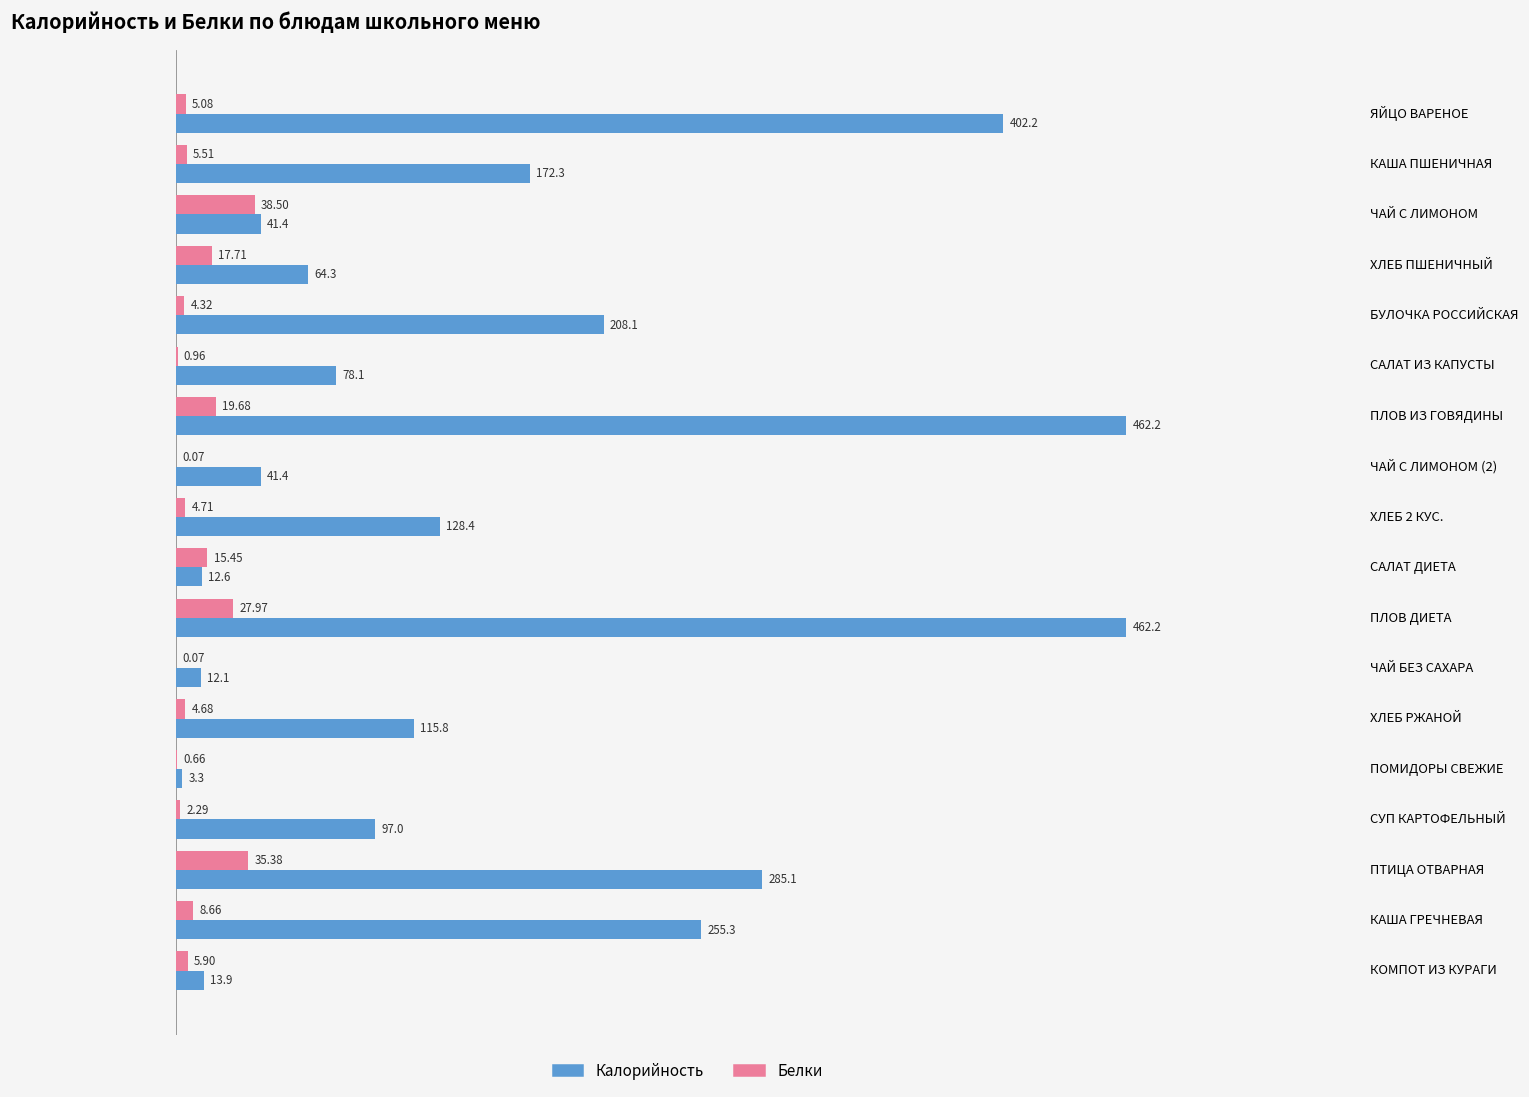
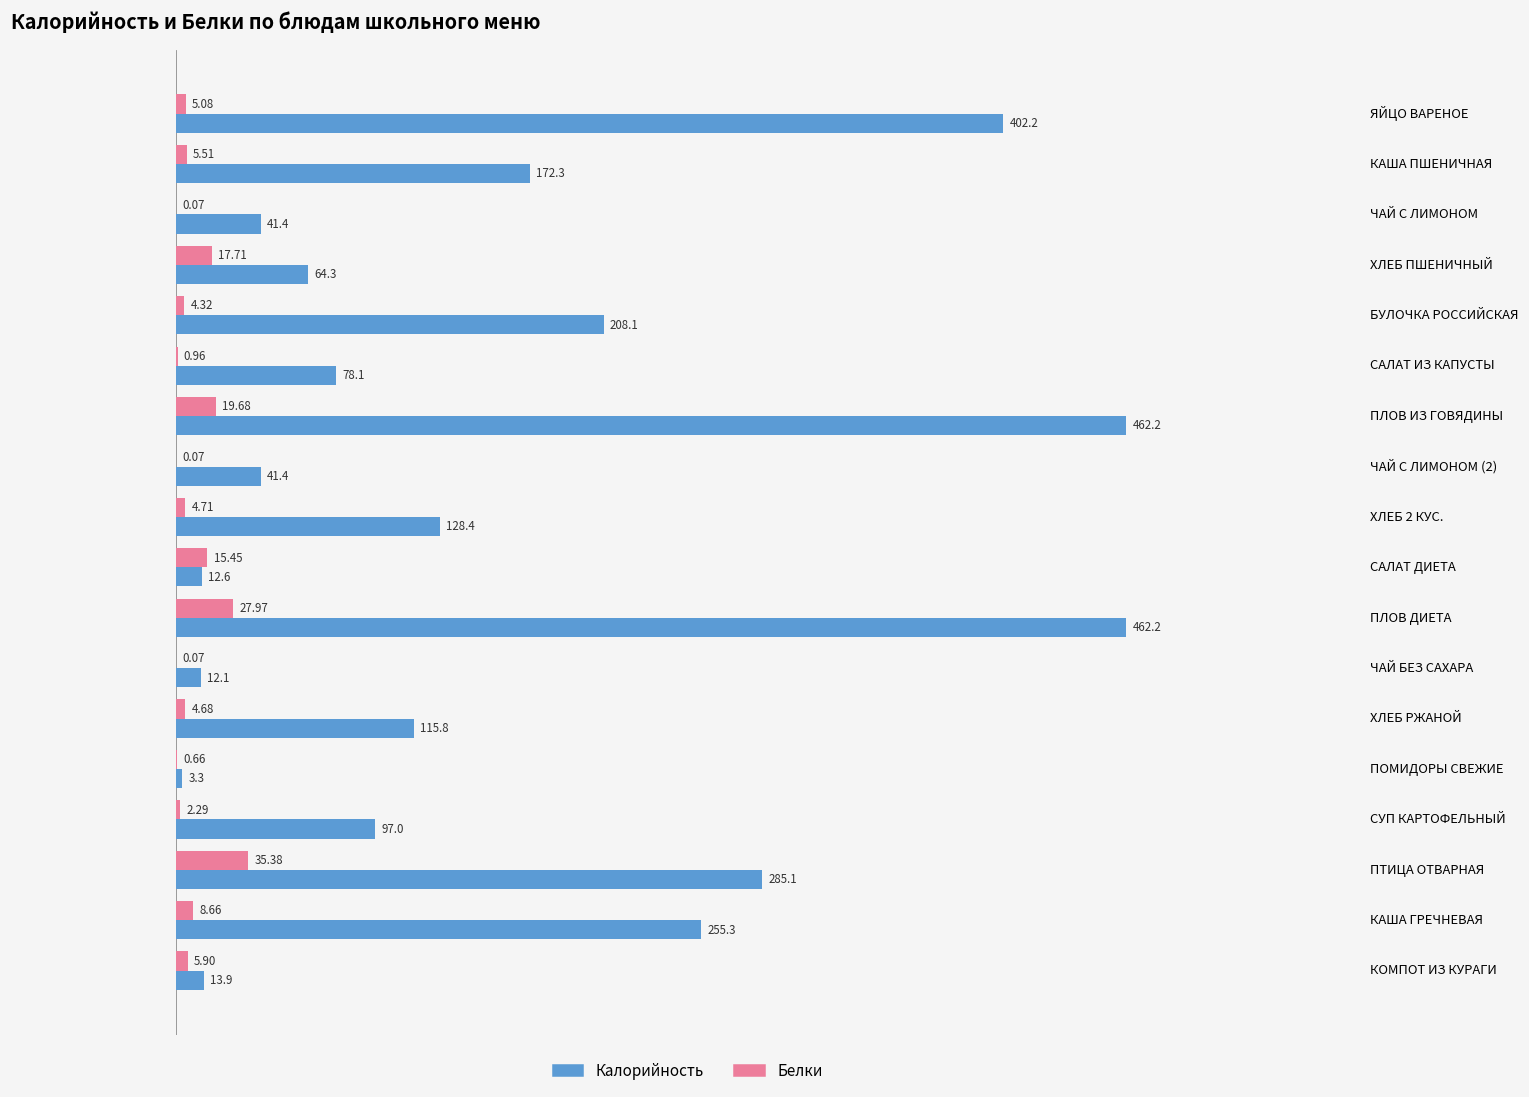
  {
    "Калорийность": {
      "ЯЙЦО ВАРЕНОЕ": 402.2,
      "КАША ПШЕНИЧНАЯ": 172.3,
      "ЧАЙ С ЛИМОНОМ": 41.4,
      "ХЛЕБ ПШЕНИЧНЫЙ": 64.3,
      "БУЛОЧКА РОССИЙСКАЯ": 208.1,
      "САЛАТ ИЗ КАПУСТЫ": 78.1,
      "ПЛОВ ИЗ ГОВЯДИНЫ": 462.2,
      "ЧАЙ С ЛИМОНОМ (2)": 41.4,
      "ХЛЕБ 2 КУС.": 128.4,
      "САЛАТ ДИЕТА": 12.6,
      "ПЛОВ ДИЕТА": 462.2,
      "ЧАЙ БЕЗ САХАРА": 12.1,
      "ХЛЕБ РЖАНОЙ": 115.8,
      "ПОМИДОРЫ СВЕЖИЕ": 3.3,
      "СУП КАРТОФЕЛЬНЫЙ": 97.0,
      "ПТИЦА ОТВАРНАЯ": 285.1,
      "КАША ГРЕЧНЕВАЯ": 255.3,
      "КОМПОТ ИЗ КУРАГИ": 13.9
    },
    "Белки": {
      "ЯЙЦО ВАРЕНОЕ": 5.08,
      "КАША ПШЕНИЧНАЯ": 5.51,
-     "ЧАЙ С ЛИМОНОМ": 38.50,
+     "ЧАЙ С ЛИМОНОМ": 0.07,
      "ХЛЕБ ПШЕНИЧНЫЙ": 17.71,
      "БУЛОЧКА РОССИЙСКАЯ": 4.32,
      "САЛАТ ИЗ КАПУСТЫ": 0.96,
      "ПЛОВ ИЗ ГОВЯДИНЫ": 19.68,
      "ЧАЙ С ЛИМОНОМ (2)": 0.07,
      "ХЛЕБ 2 КУС.": 4.71,
      "САЛАТ ДИЕТА": 15.45,
      "ПЛОВ ДИЕТА": 27.97,
      "ЧАЙ БЕЗ САХАРА": 0.07,
      "ХЛЕБ РЖАНОЙ": 4.68,
      "ПОМИДОРЫ СВЕЖИЕ": 0.66,
      "СУП КАРТОФЕЛЬНЫЙ": 2.29,
      "ПТИЦА ОТВАРНАЯ": 35.38,
      "КАША ГРЕЧНЕВАЯ": 8.66,
      "КОМПОТ ИЗ КУРАГИ": 5.90
    }
  }
